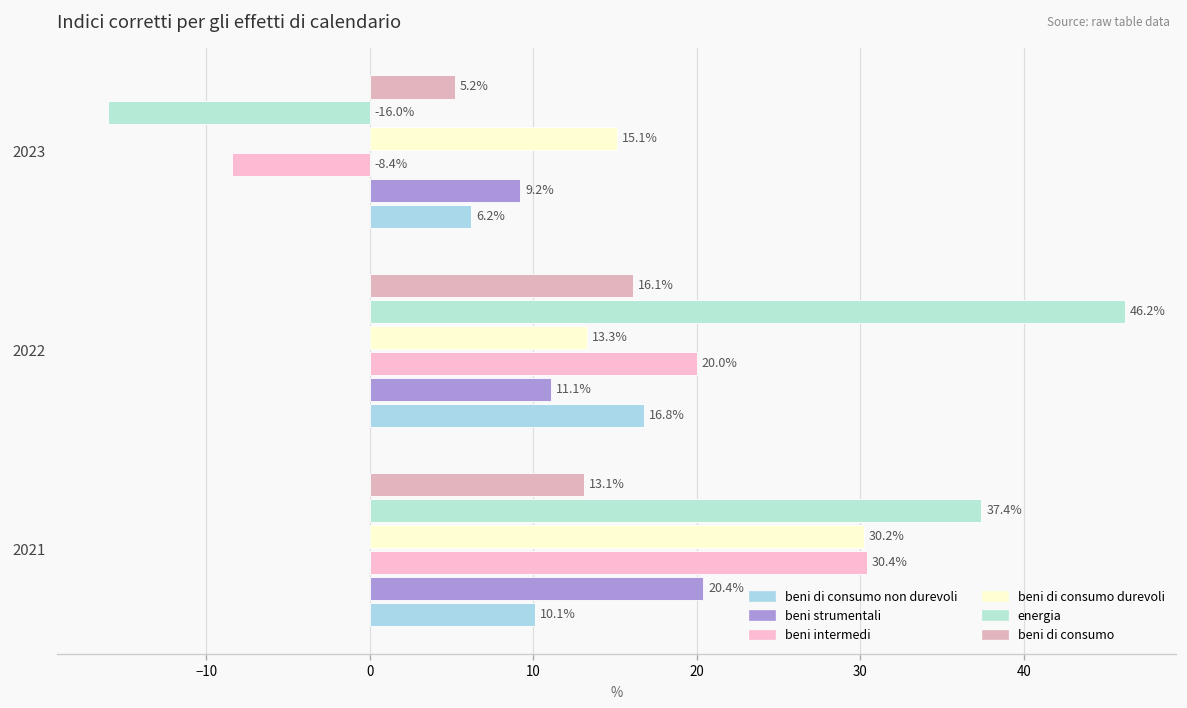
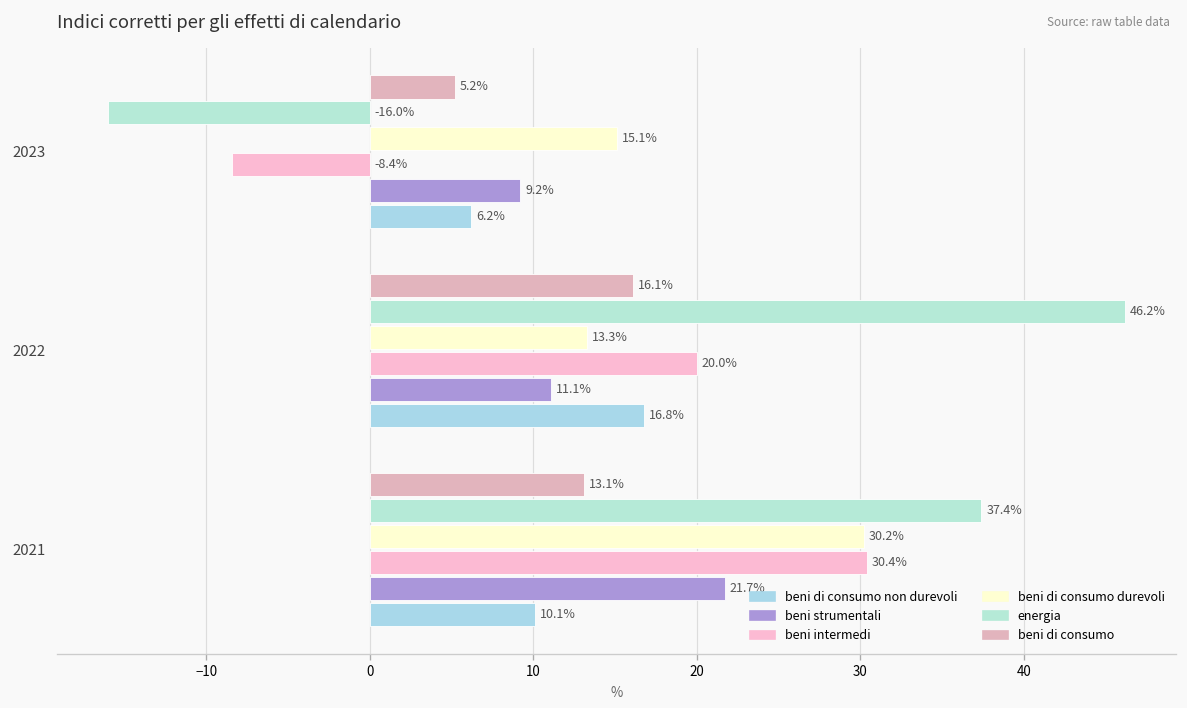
  {
    "beni strumentali": {
      "2023": "9.2%",
      "2022": "11.1%",
-     "2021": "20.4%"
+     "2021": "21.7%"
    },
    "beni di consumo durevoli": {
      "2023": "15.1%",
      "2022": "13.3%",
      "2021": "30.2%"
    }
  }
